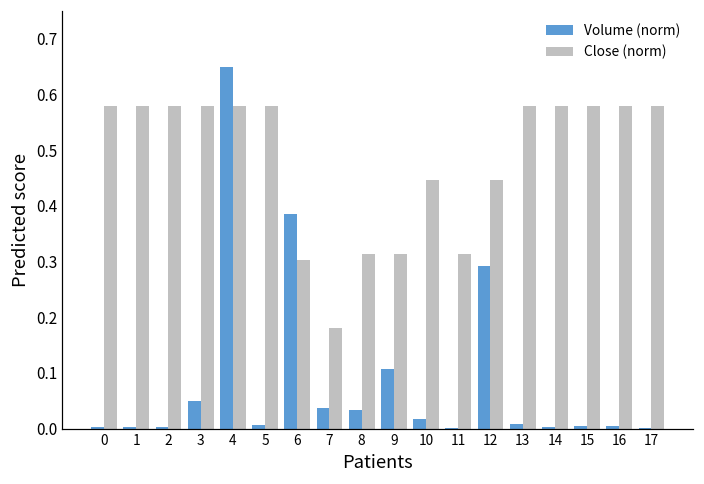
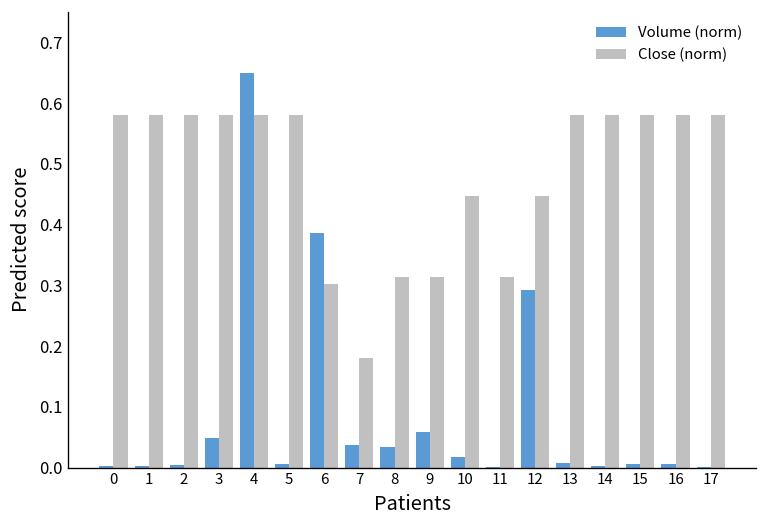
  {
    "Volume (norm)": {
      "3": 0.05,
      "4": 0.65,
      "5": 0.01,
      "6": 0.39,
      "7": 0.04,
      "8": 0.03,
-     "9": 0.11,
+     "9": 0.06,
      "10": 0.02,
      "12": 0.29,
      "13": 0.01,
      "15": 0.01,
      "16": 0.01
    },
    "Close (norm)": {
      "0": 0.58,
      "1": 0.58,
      "2": 0.58,
      "3": 0.58,
      "4": 0.58,
      "5": 0.58,
      "6": 0.30,
      "7": 0.18,
      "8": 0.31,
      "9": 0.31,
      "10": 0.45,
      "11": 0.31,
      "12": 0.45,
      "13": 0.58,
      "14": 0.58,
      "15": 0.58,
      "16": 0.58,
      "17": 0.58
    }
  }
